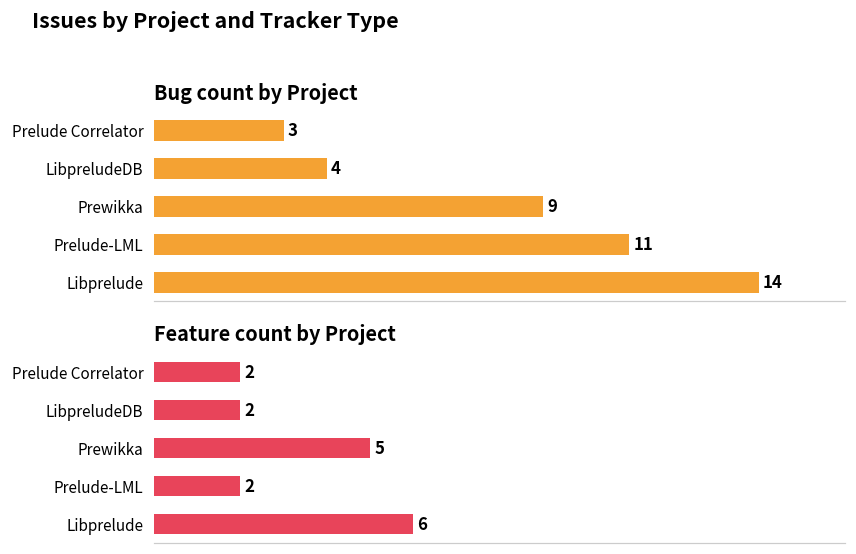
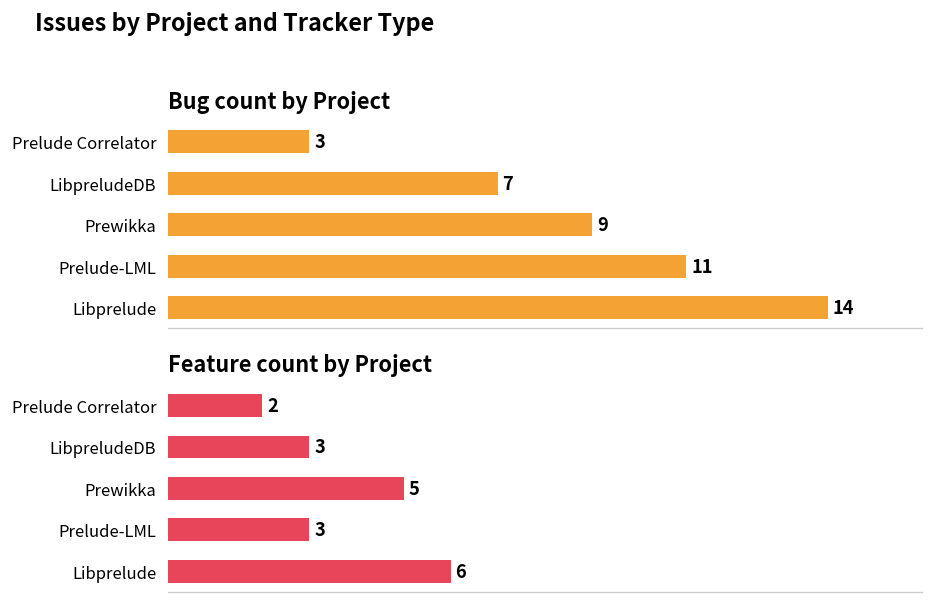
  {
    "Bug count by Project": {
      "Prelude Correlator": 3,
-     "LibpreludeDB": 4,
+     "LibpreludeDB": 7,
      "Prewikka": 9,
      "Prelude-LML": 11,
      "Libprelude": 14
    },
    "Feature count by Project": {
      "Prelude Correlator": 2,
-     "LibpreludeDB": 2,
+     "LibpreludeDB": 3,
      "Prewikka": 5,
-     "Prelude-LML": 2,
+     "Prelude-LML": 3,
      "Libprelude": 6
    }
  }
